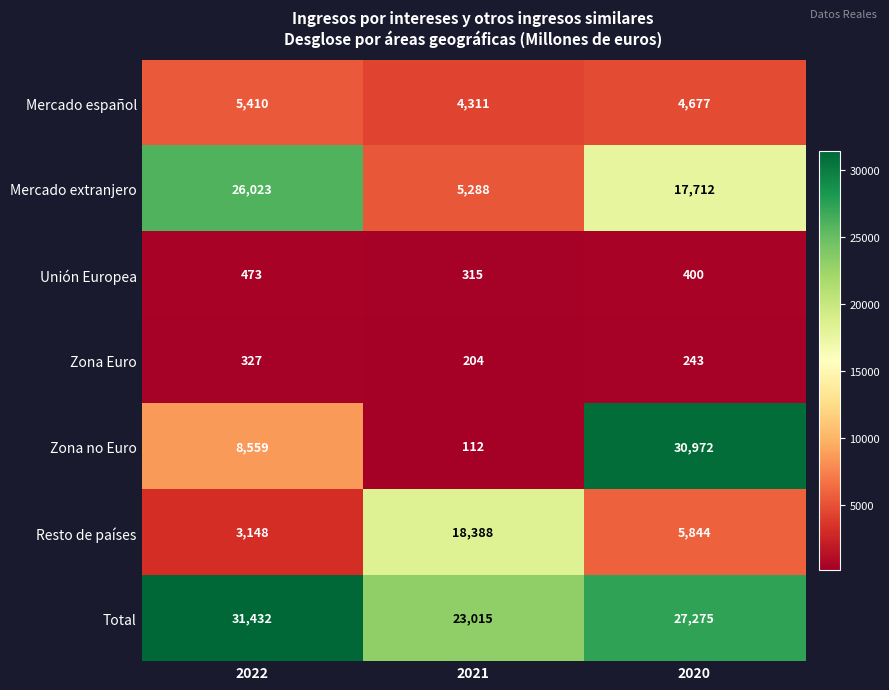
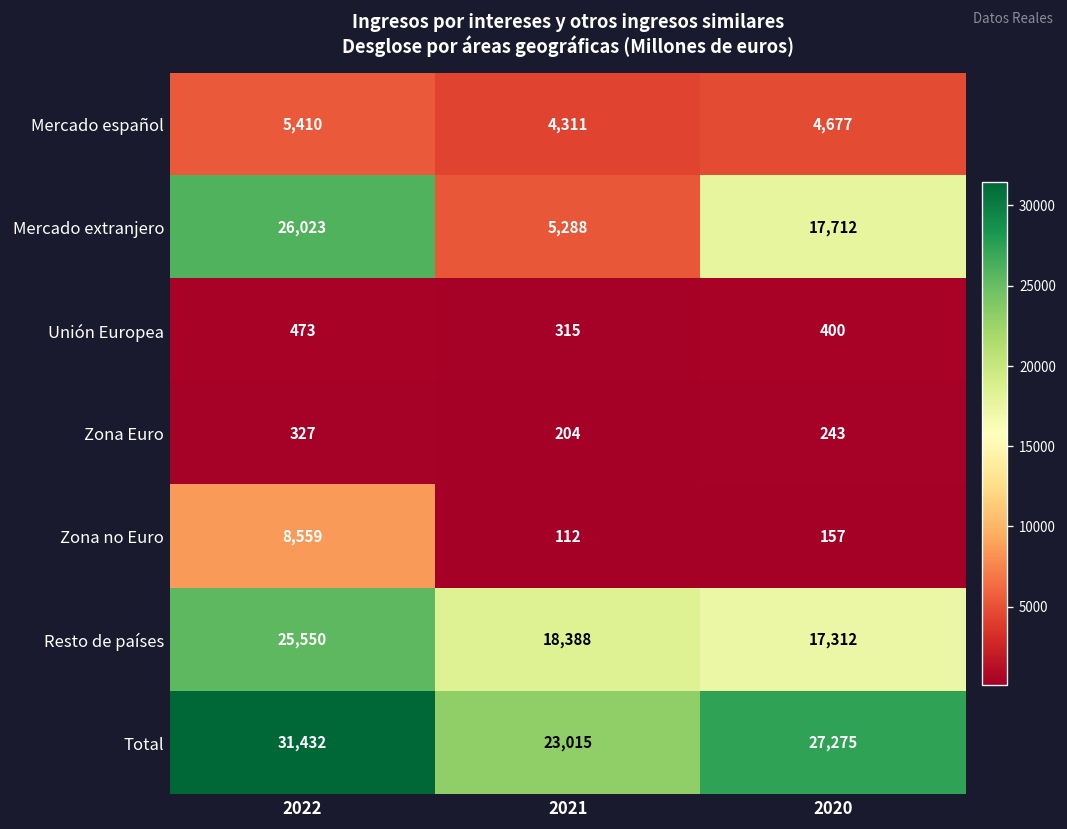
  {
    "Mercado español": {
      "2022": "5,410",
      "2021": "4,311",
      "2020": "4,677"
    },
    "Mercado extranjero": {
      "2022": "26,023",
      "2021": "5,288",
      "2020": "17,712"
    },
    "Unión Europea": {
      "2022": "473",
      "2021": "315",
      "2020": "400"
    },
    "Zona Euro": {
      "2022": "327",
      "2021": "204",
      "2020": "243"
    },
    "Zona no Euro": {
      "2022": "8,559",
      "2021": "112",
-     "2020": "30,972"
+     "2020": "157"
    },
    "Resto de países": {
-     "2022": "3,148",
+     "2022": "25,550",
      "2021": "18,388",
-     "2020": "5,844"
+     "2020": "17,312"
    },
    "Total": {
      "2022": "31,432",
      "2021": "23,015",
      "2020": "27,275"
    }
  }
